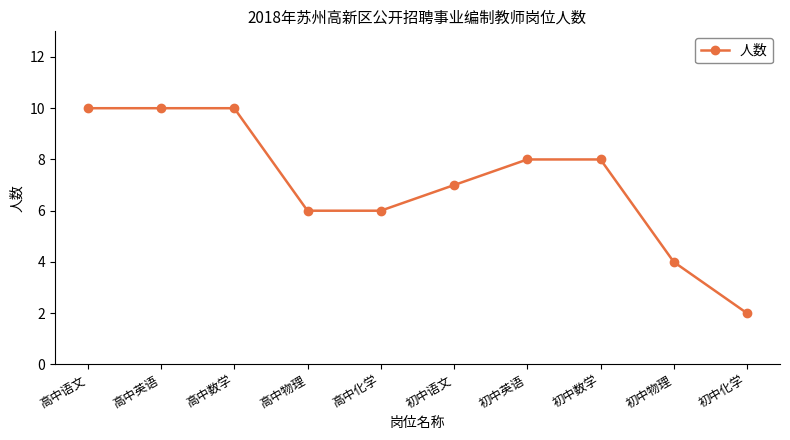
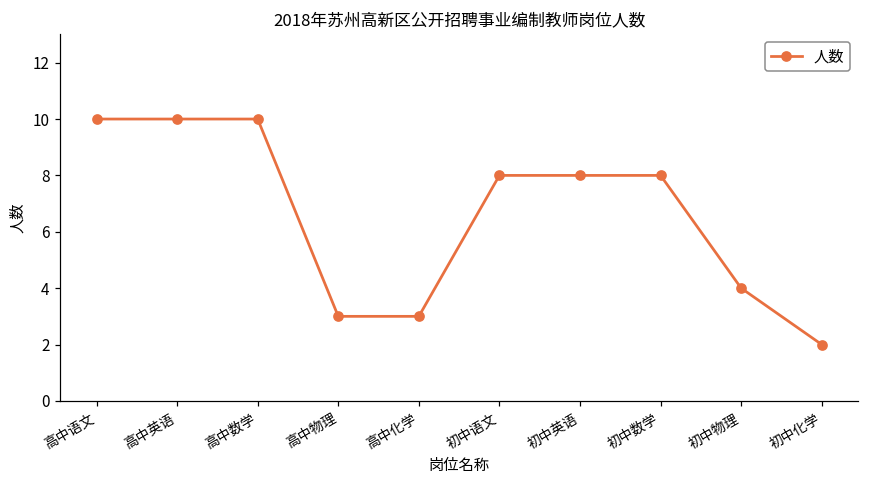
  {
    "高中语文": 10,
    "高中英语": 10,
    "高中数学": 10,
-   "高中物理": 6,
-   "高中化学": 6,
-   "初中语文": 7,
+   "高中物理": 3,
+   "高中化学": 3,
+   "初中语文": 8,
    "初中英语": 8,
    "初中数学": 8,
    "初中物理": 4,
    "初中化学": 2
  }
